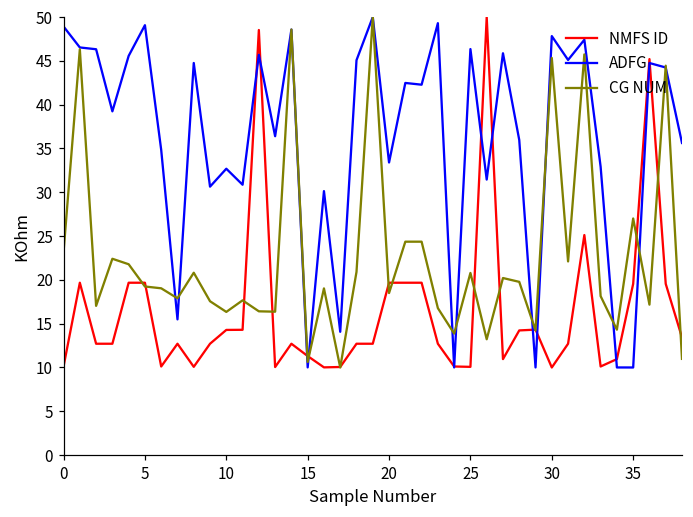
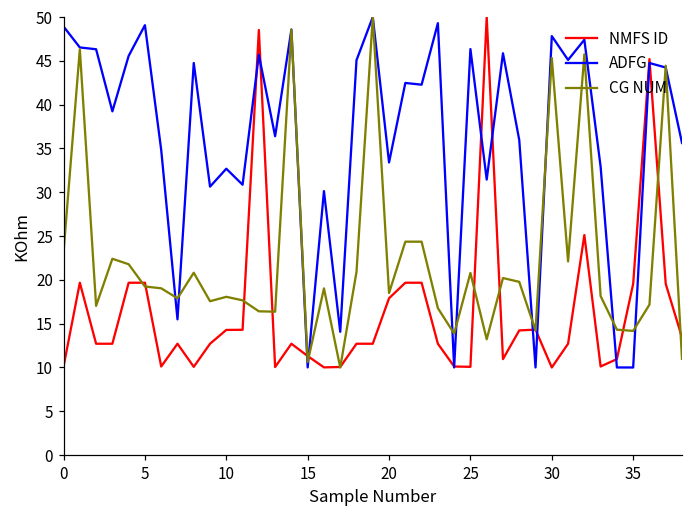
  {
    "NMFS ID": {
      "0": 10,
      "5": 20,
      "10": 14,
      "15": 11,
-     "20": 20,
+     "20": 18,
      "25": 10,
      "30": 10,
      "35": 20
    },
    "ADFG": {
      "0": 49,
      "5": 49,
      "10": 33,
      "15": 10,
      "20": 33,
      "25": 46,
      "30": 48,
      "35": 10
    },
    "CG NUM": {
      "0": 23,
      "5": 19,
-     "10": 16,
+     "10": 18,
      "15": 11,
      "20": 18,
      "25": 21,
      "30": 45,
-     "35": 27
+     "35": 14
    }
  }
